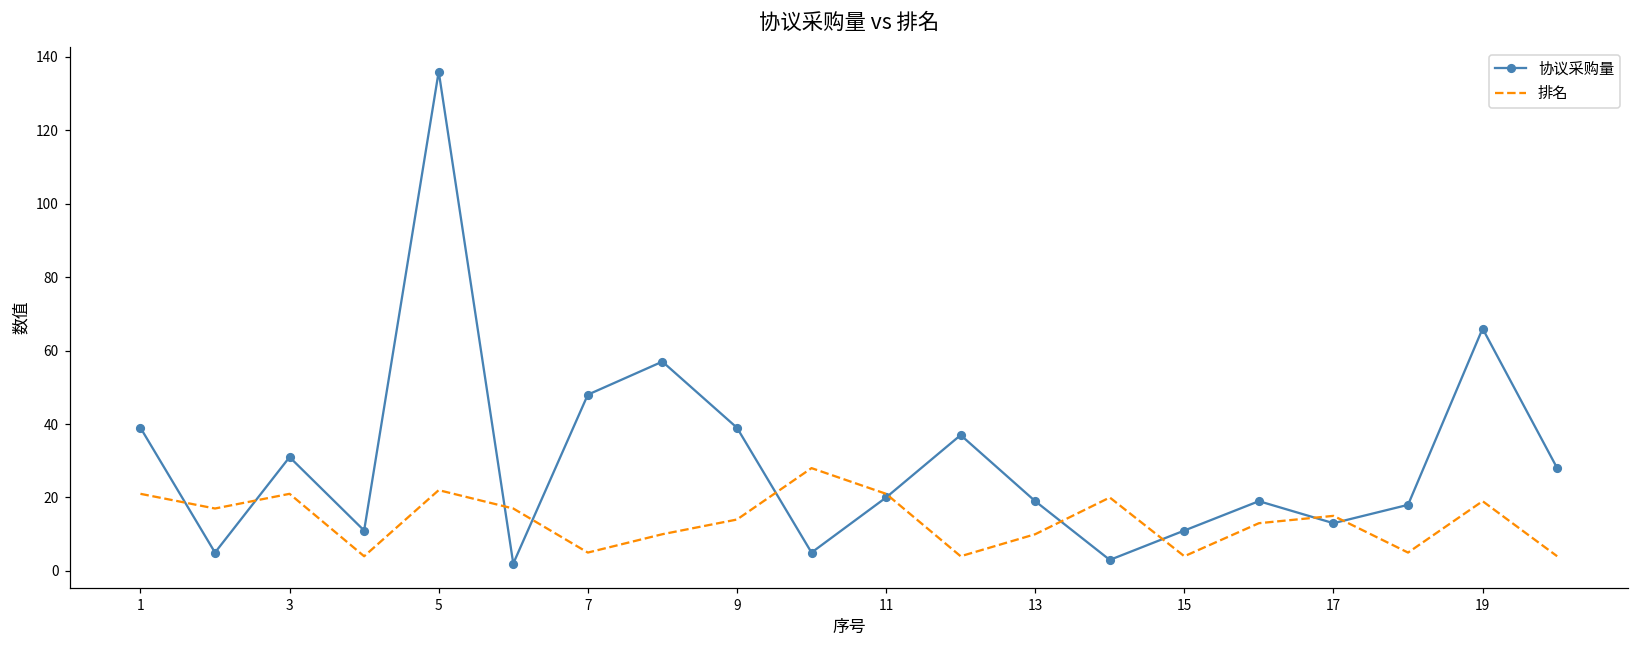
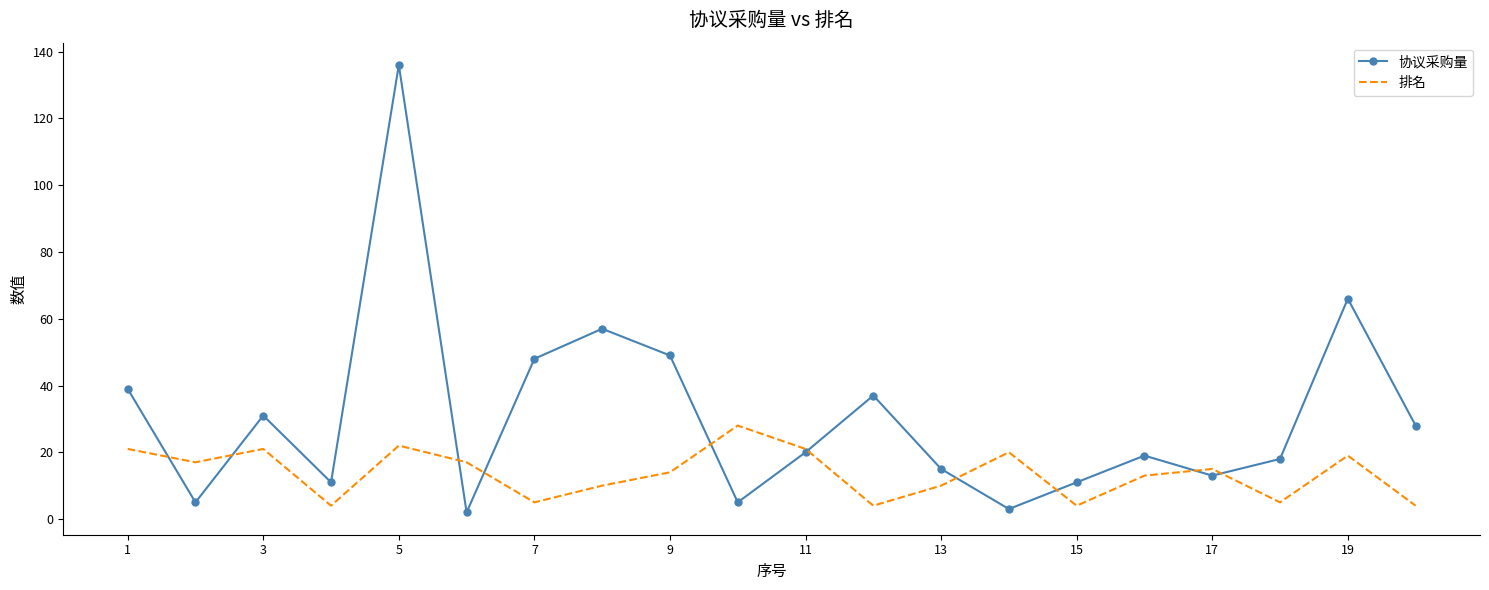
  {
    "协议采购量": {
      "1": 39,
      "3": 31,
      "5": 136,
      "7": 48,
-     "9": 39,
+     "9": 49,
      "11": 20,
-     "13": 19,
+     "13": 15,
      "15": 11,
      "17": 13,
      "19": 66
    },
    "排名": {
      "1": 21,
      "3": 21,
      "5": 22,
      "7": 5,
      "9": 14,
      "11": 21,
      "13": 10,
      "15": 4,
      "17": 15,
      "19": 19
    }
  }
